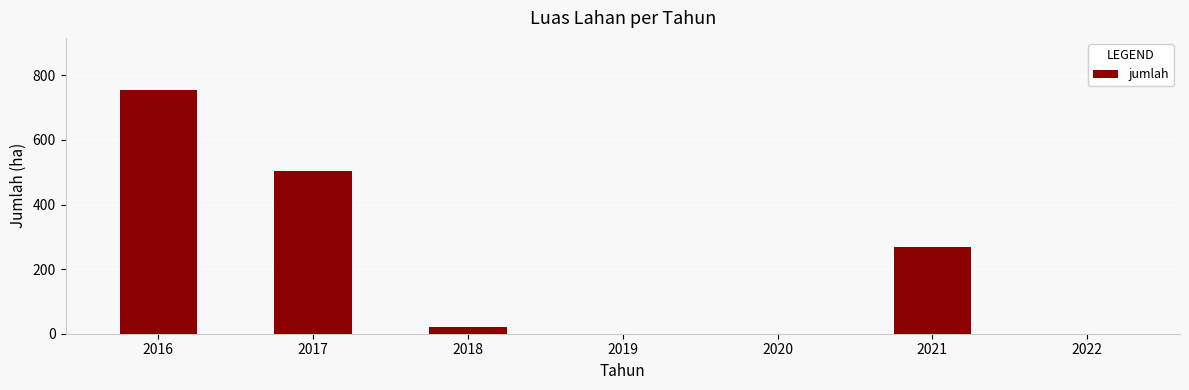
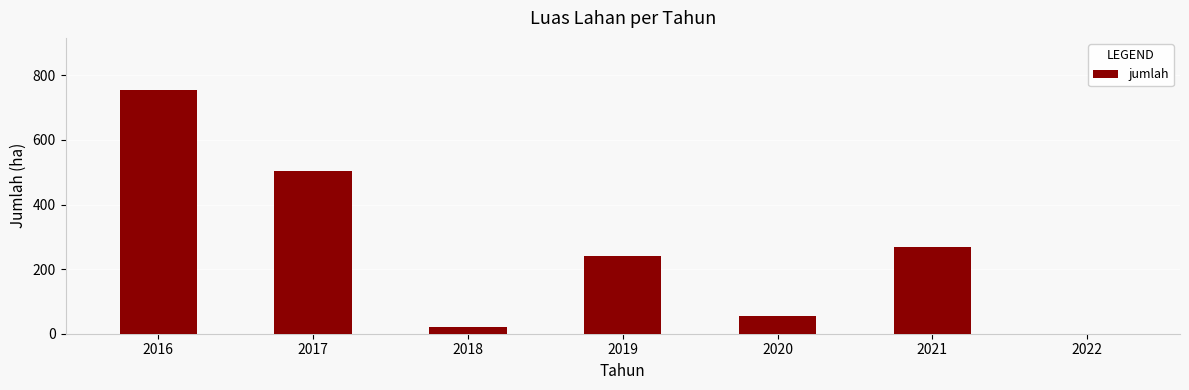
  {
    "2016": 760,
    "2017": 500,
    "2018": 20,
-   "2019": 0,
-   "2020": 0,
+   "2019": 240,
+   "2020": 60,
    "2021": 270,
    "2022": 0
  }
